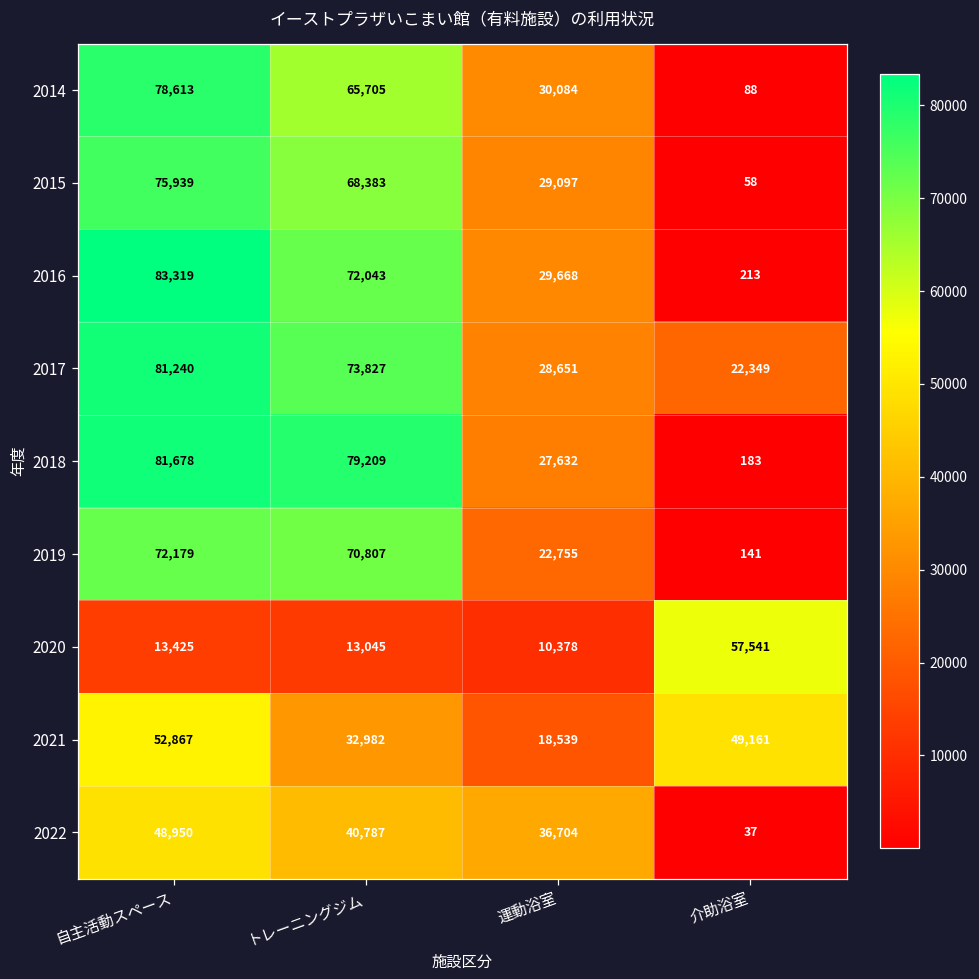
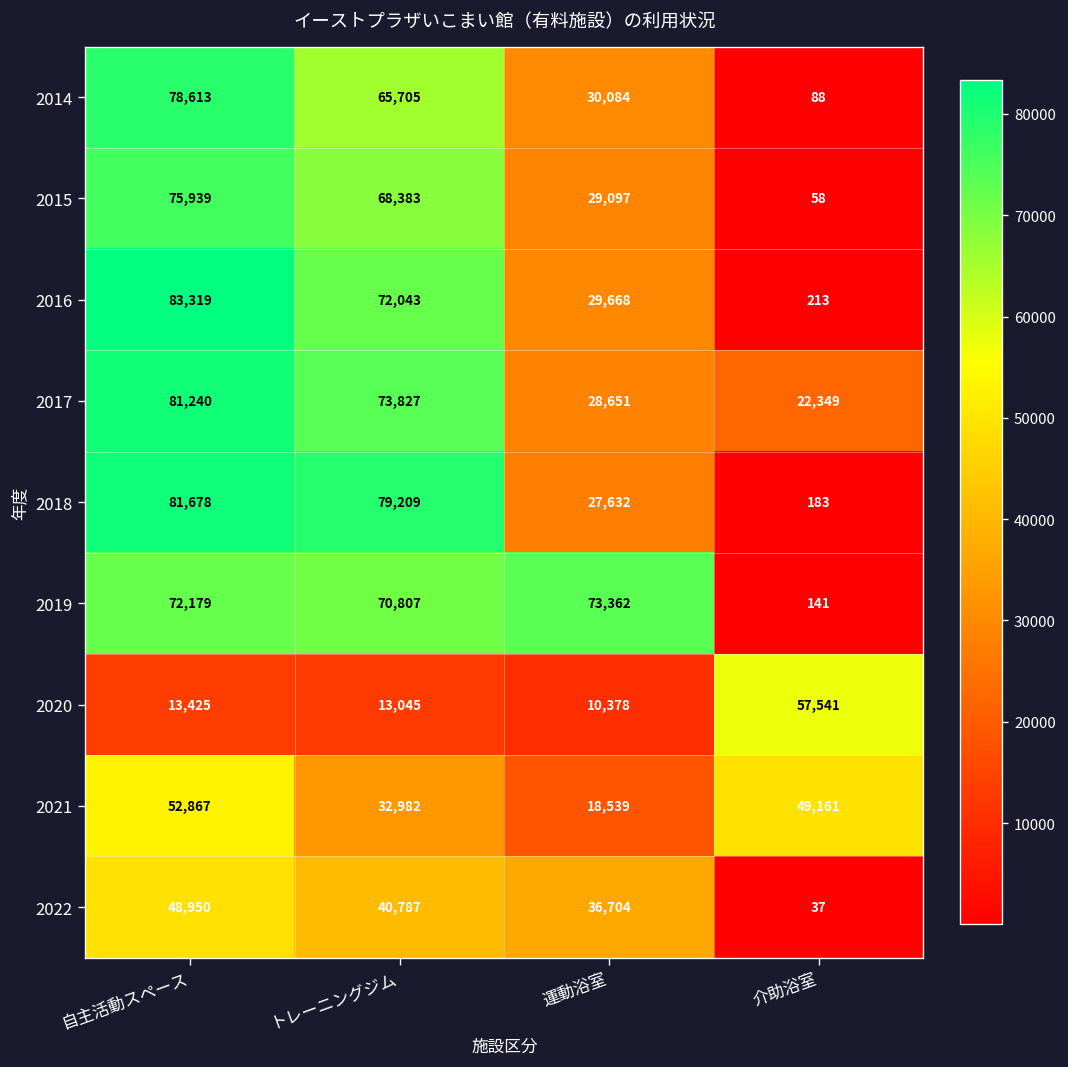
  {
    "2014": {
      "自主活動スペース": "78,613",
      "トレーニングジム": "65,705",
      "運動浴室": "30,084",
      "介助浴室": "88"
    },
    "2015": {
      "自主活動スペース": "75,939",
      "トレーニングジム": "68,383",
      "運動浴室": "29,097",
      "介助浴室": "58"
    },
    "2016": {
      "自主活動スペース": "83,319",
      "トレーニングジム": "72,043",
      "運動浴室": "29,668",
      "介助浴室": "213"
    },
    "2017": {
      "自主活動スペース": "81,240",
      "トレーニングジム": "73,827",
      "運動浴室": "28,651",
      "介助浴室": "22,349"
    },
    "2018": {
      "自主活動スペース": "81,678",
      "トレーニングジム": "79,209",
      "運動浴室": "27,632",
      "介助浴室": "183"
    },
    "2019": {
      "自主活動スペース": "72,179",
      "トレーニングジム": "70,807",
-     "運動浴室": "22,755",
+     "運動浴室": "73,362",
      "介助浴室": "141"
    },
    "2020": {
      "自主活動スペース": "13,425",
      "トレーニングジム": "13,045",
      "運動浴室": "10,378",
      "介助浴室": "57,541"
    },
    "2021": {
      "自主活動スペース": "52,867",
      "トレーニングジム": "32,982",
      "運動浴室": "18,539",
      "介助浴室": "49,161"
    },
    "2022": {
      "自主活動スペース": "48,950",
      "トレーニングジム": "40,787",
      "運動浴室": "36,704",
      "介助浴室": "37"
    }
  }
